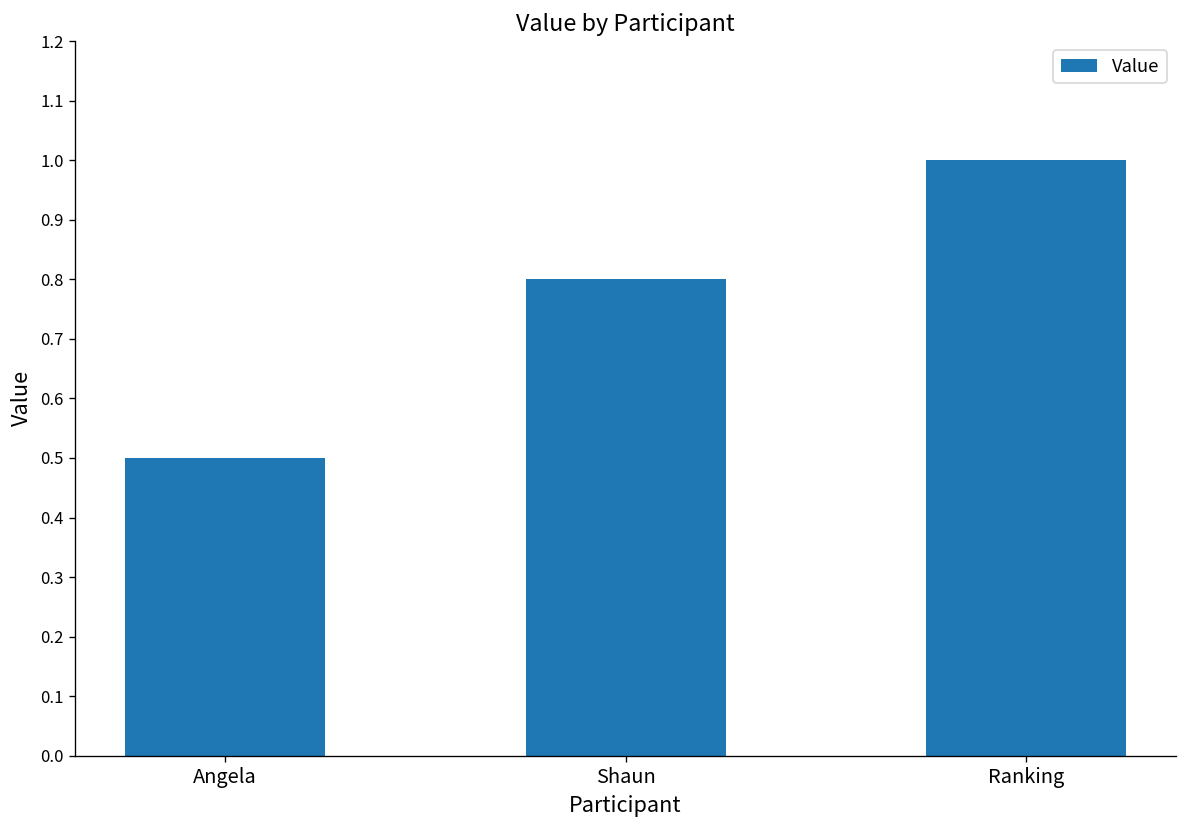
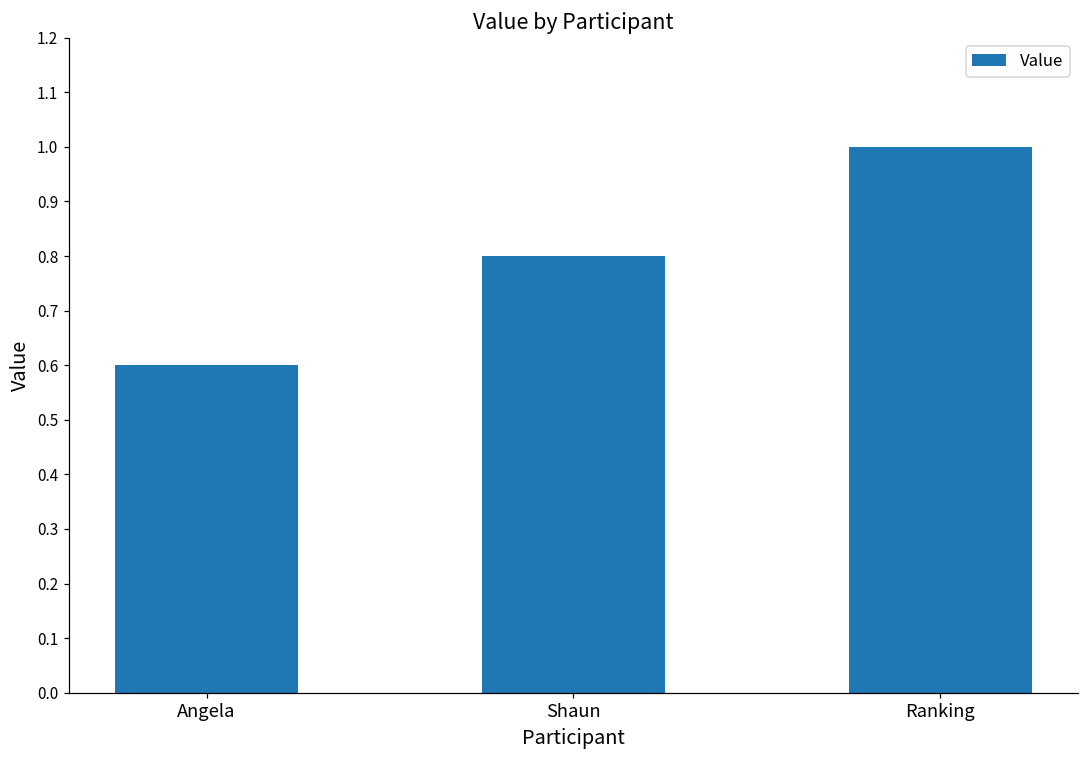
  {
-   "Angela": 0.5,
+   "Angela": 0.6,
    "Shaun": 0.8,
    "Ranking": 1.0
  }
